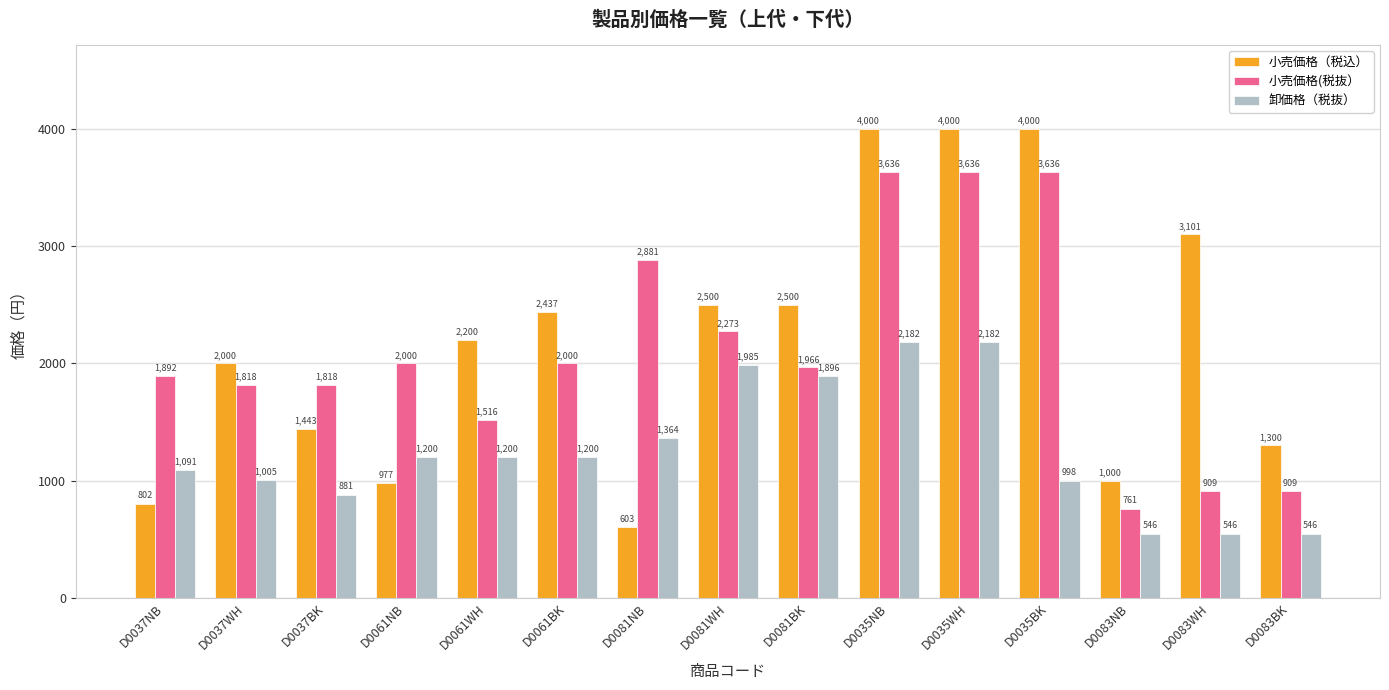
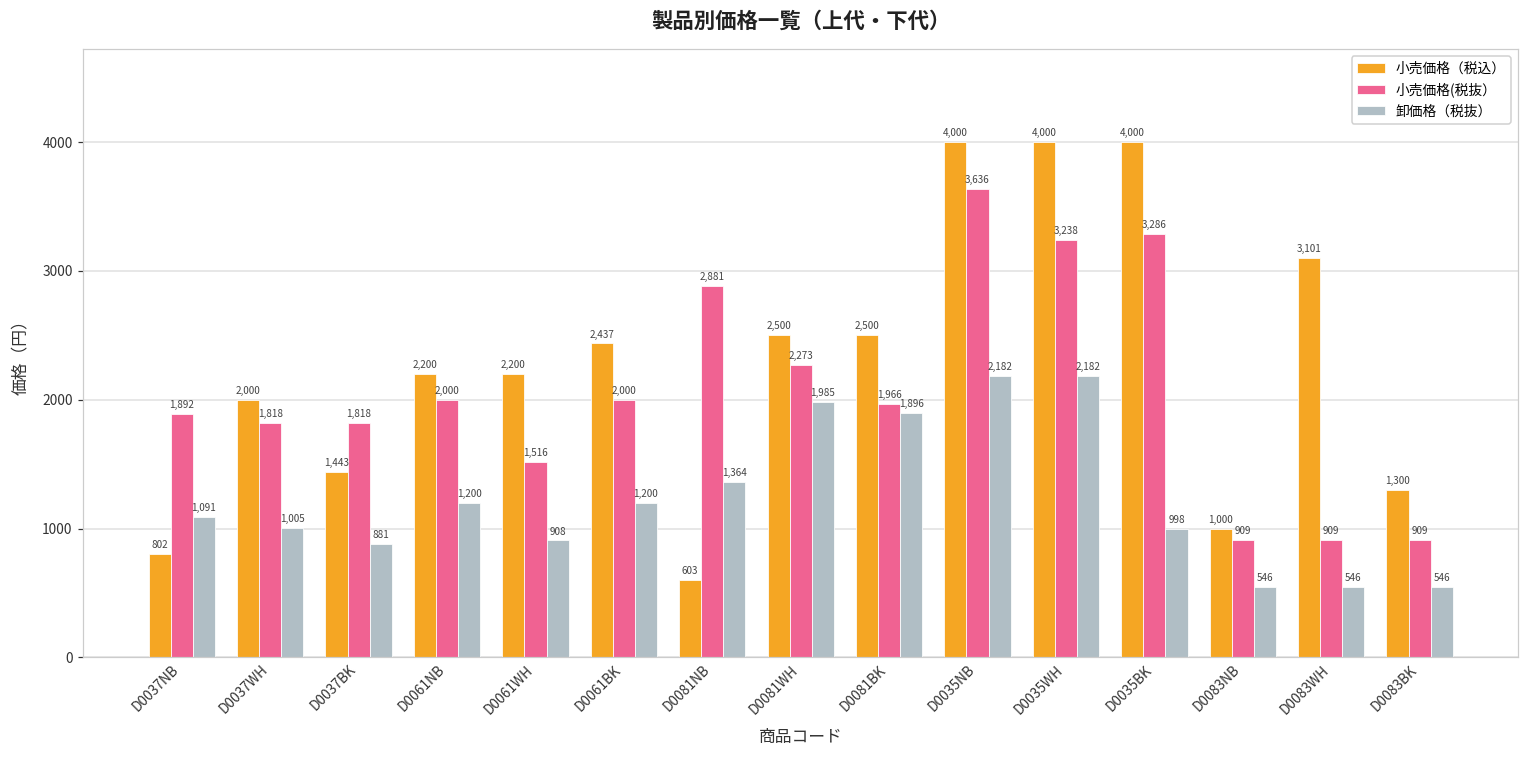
  {
    "小売価格（税込）": {
      "D0037NB": "802",
      "D0037WH": "2,000",
      "D0037BK": "1,443",
-     "D0061NB": "977",
+     "D0061NB": "2,200",
      "D0061WH": "2,200",
      "D0061BK": "2,437",
      "D0081NB": "603",
      "D0081WH": "2,500",
      "D0081BK": "2,500",
      "D0035NB": "4,000",
      "D0035WH": "4,000",
      "D0035BK": "4,000",
      "D0083NB": "1,000",
      "D0083WH": "3,101",
      "D0083BK": "1,300"
    },
    "小売価格(税抜）": {
      "D0037NB": "1,892",
      "D0037WH": "1,818",
      "D0037BK": "1,818",
      "D0061NB": "2,000",
      "D0061WH": "1,516",
      "D0061BK": "2,000",
      "D0081NB": "2,881",
      "D0081WH": "2,273",
      "D0081BK": "1,966",
      "D0035NB": "3,636",
-     "D0035WH": "3,636",
-     "D0035BK": "3,636",
-     "D0083NB": "761",
+     "D0035WH": "3,238",
+     "D0035BK": "3,286",
+     "D0083NB": "909",
      "D0083WH": "909",
      "D0083BK": "909"
    },
    "卸価格（税抜）": {
      "D0037NB": "1,091",
      "D0037WH": "1,005",
      "D0037BK": "881",
      "D0061NB": "1,200",
-     "D0061WH": "1,200",
+     "D0061WH": "908",
      "D0061BK": "1,200",
      "D0081NB": "1,364",
      "D0081WH": "1,985",
      "D0081BK": "1,896",
      "D0035NB": "2,182",
      "D0035WH": "2,182",
      "D0035BK": "998",
      "D0083NB": "546",
      "D0083WH": "546",
      "D0083BK": "546"
    }
  }
